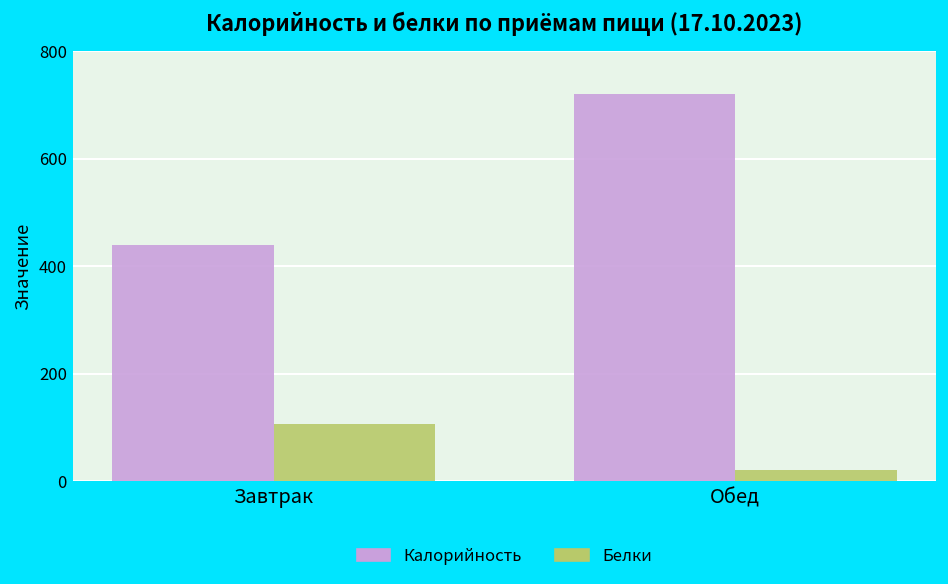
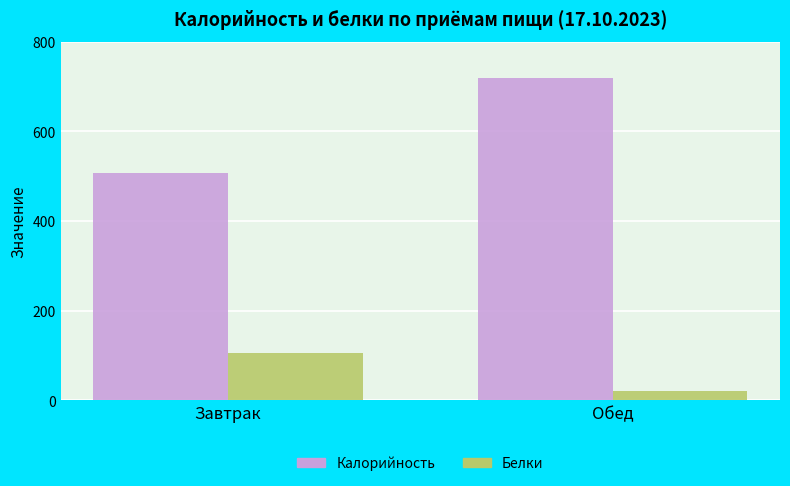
  {
    "Калорийность": {
-     "Завтрак": 440,
+     "Завтрак": 510,
      "Обед": 720
    },
    "Белки": {
      "Завтрак": 110,
      "Обед": 20
    }
  }
